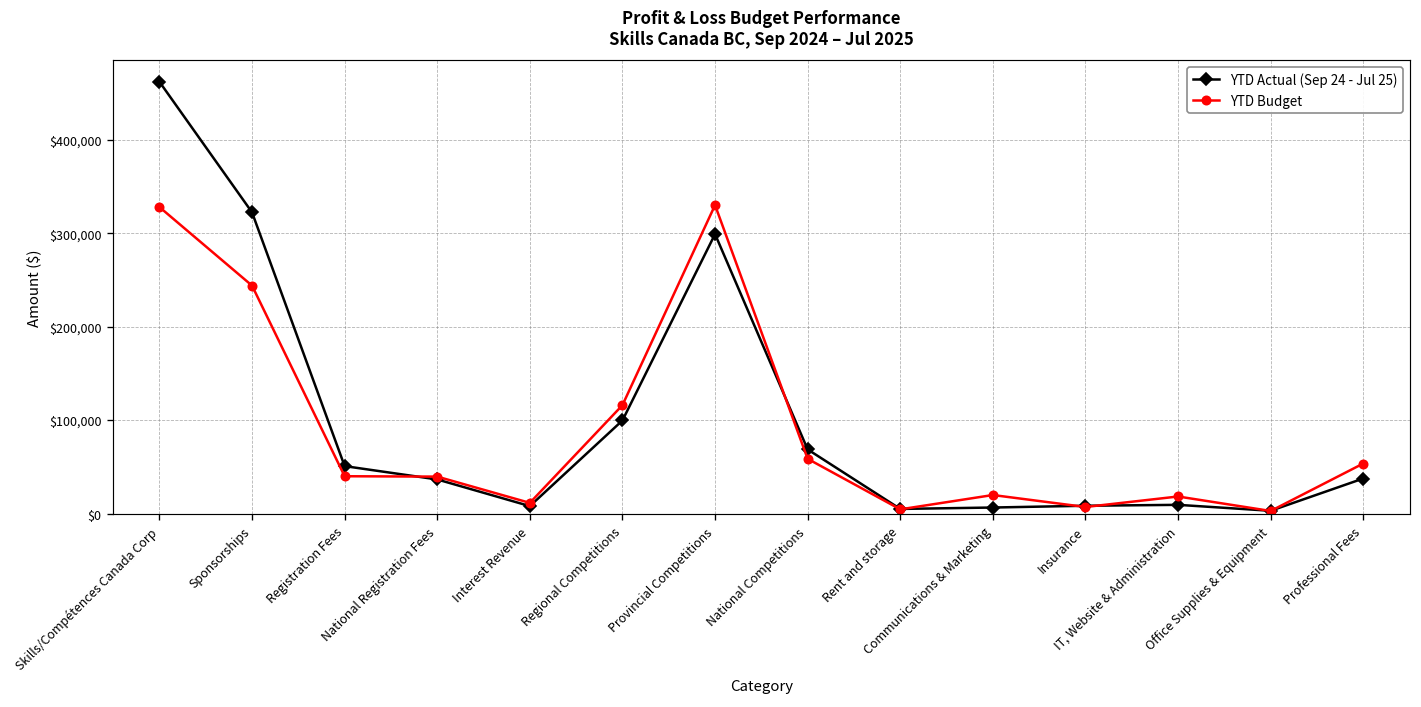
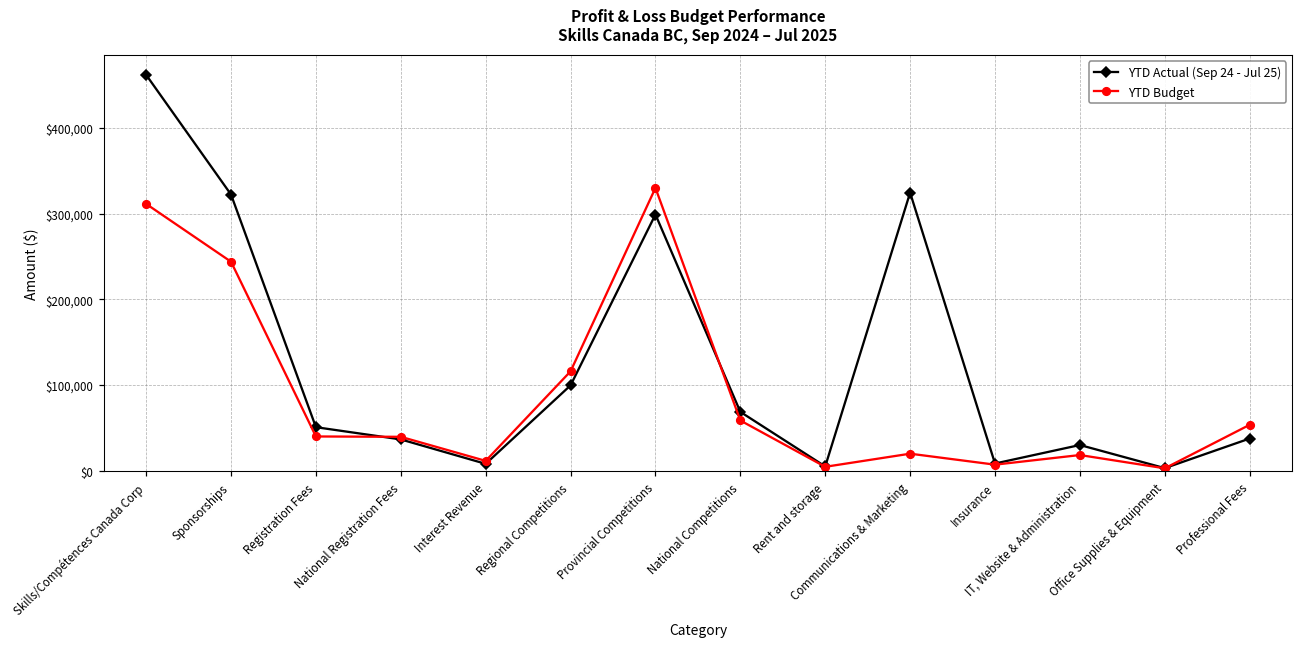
  {
    "YTD Actual (Sep 24 - Jul 25)": {
      "Skills/Compétences Canada Corp": "$460,000",
      "Sponsorships": "$320,000",
      "Registration Fees": "$50,000",
      "Interest Revenue": "$10,000",
      "Regional Competitions": "$100,000",
      "Provincial Competitions": "$300,000",
      "National Competitions": "$70,000",
-     "Communications & Marketing": "$10,000",
-     "IT, Website & Administration": "$10,000",
+     "Communications & Marketing": "$320,000",
+     "IT, Website & Administration": "$30,000",
      "Professional Fees": "$40,000"
    },
    "YTD Budget": {
-     "Skills/Compétences Canada Corp": "$330,000",
+     "Skills/Compétences Canada Corp": "$310,000",
      "Sponsorships": "$240,000",
      "Registration Fees": "$40,000",
      "Interest Revenue": "$10,000",
      "Regional Competitions": "$120,000",
      "Provincial Competitions": "$330,000",
      "National Competitions": "$60,000",
      "Communications & Marketing": "$20,000",
      "IT, Website & Administration": "$20,000",
      "Professional Fees": "$50,000"
    }
  }
